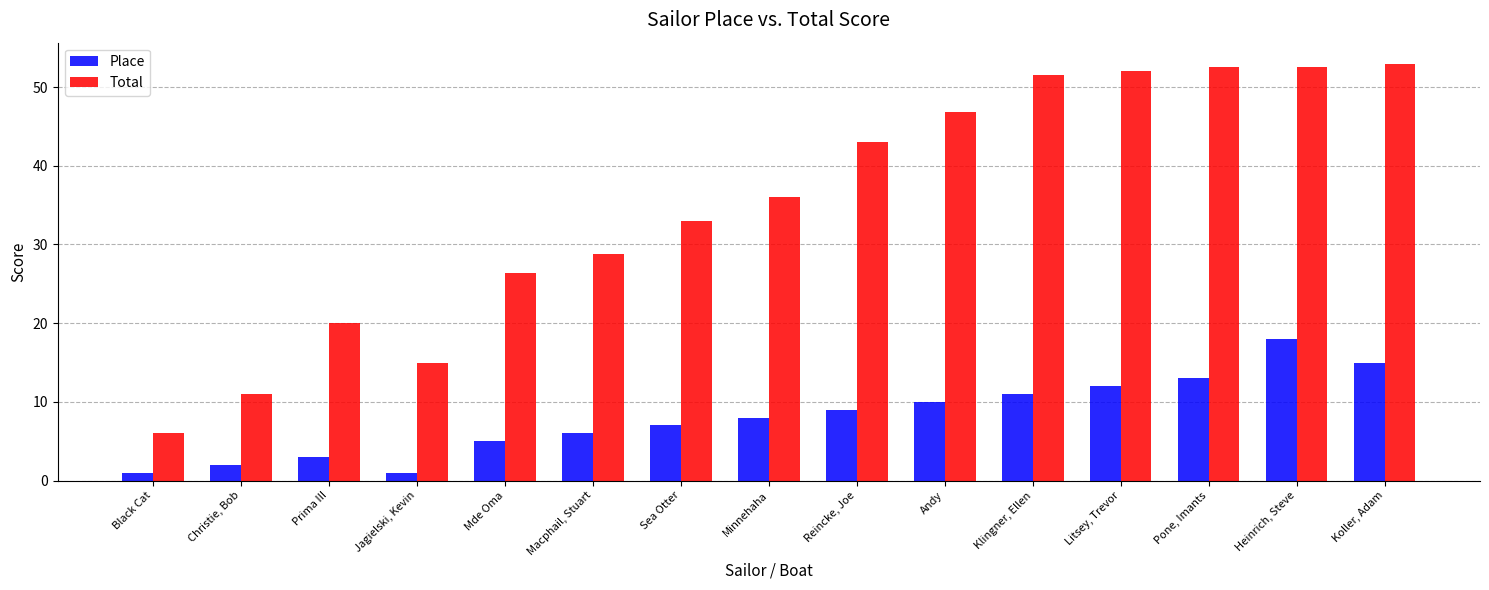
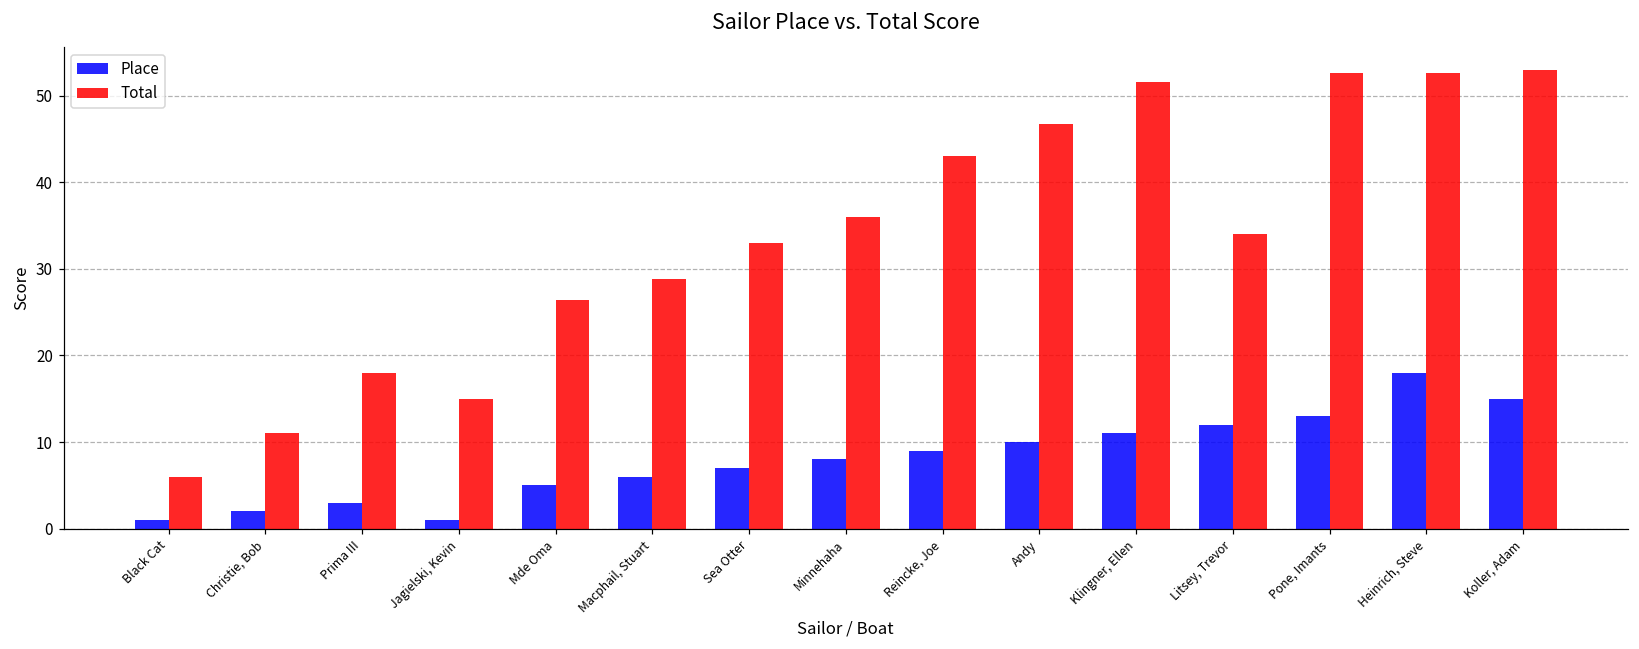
  {
    "Place": {
      "Black Cat": 1,
      "Christie, Bob": 2,
      "Prima III": 3,
      "Jagielski, Kevin": 1,
      "Mde Oma": 5,
      "Macphail, Stuart": 6,
      "Sea Otter": 7,
      "Minnehaha": 8,
      "Reincke, Joe": 9,
      "Andy": 10,
      "Klingner, Ellen": 11,
      "Litsey, Trevor": 12,
      "Pone, Imants": 13,
      "Heinrich, Steve": 18,
      "Koller, Adam": 15
    },
    "Total": {
      "Black Cat": 6,
      "Christie, Bob": 11,
-     "Prima III": 20,
+     "Prima III": 18,
      "Jagielski, Kevin": 15,
      "Mde Oma": 26,
      "Macphail, Stuart": 29,
      "Sea Otter": 33,
      "Minnehaha": 36,
      "Reincke, Joe": 43,
      "Andy": 47,
      "Klingner, Ellen": 52,
-     "Litsey, Trevor": 52,
+     "Litsey, Trevor": 34,
      "Pone, Imants": 53,
      "Heinrich, Steve": 53,
      "Koller, Adam": 53
    }
  }
